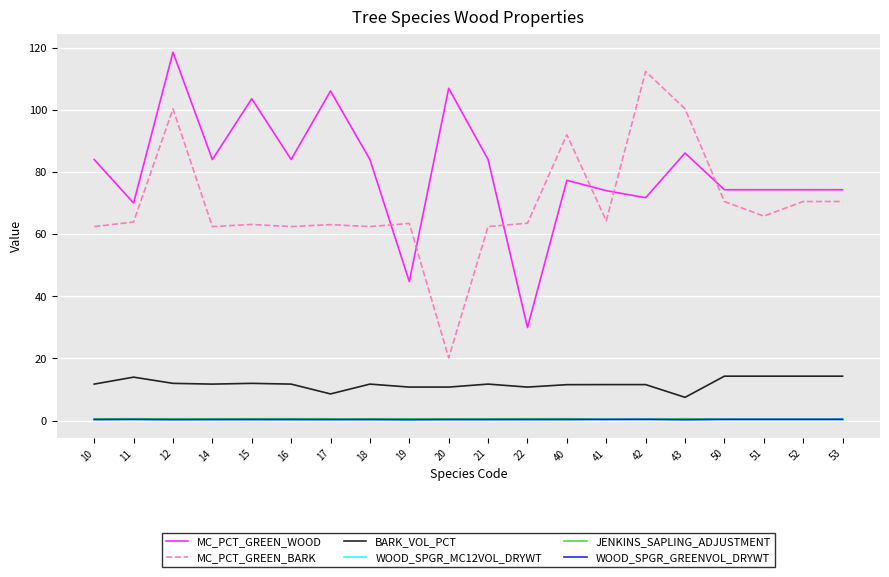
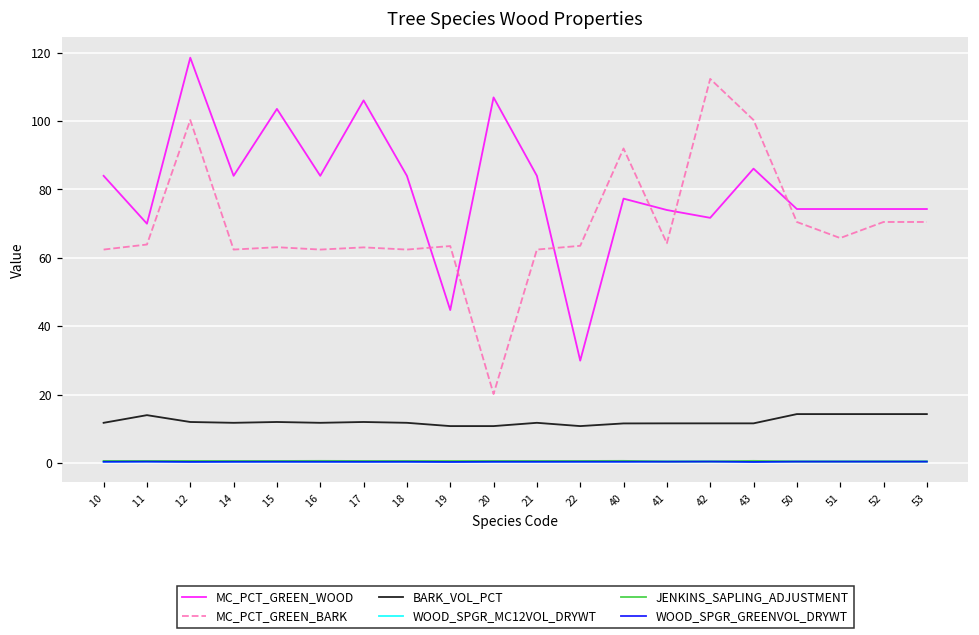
  {
    "MC_PCT_GREEN_WOOD": {
      "10": 84,
      "11": 70,
      "12": 119,
      "14": 84,
      "15": 104,
      "16": 84,
      "17": 106,
      "18": 84,
      "19": 45,
      "20": 107,
      "21": 84,
      "22": 30,
      "40": 77,
      "41": 74,
      "42": 72,
      "43": 86,
      "50": 74,
      "51": 74,
      "52": 74,
      "53": 74
    },
    "MC_PCT_GREEN_BARK": {
      "10": 62,
      "11": 64,
      "12": 100,
      "14": 62,
      "15": 63,
      "16": 62,
      "17": 63,
      "18": 62,
      "19": 63,
      "20": 20,
      "21": 62,
      "22": 64,
      "40": 92,
      "41": 64,
      "42": 112,
      "43": 100,
      "50": 71,
      "51": 66,
      "52": 71,
      "53": 71
    },
    "BARK_VOL_PCT": {
      "10": 12,
      "11": 14,
      "12": 12,
      "14": 12,
      "15": 12,
      "16": 12,
-     "17": 9,
+     "17": 12,
      "18": 12,
      "19": 11,
      "20": 11,
      "21": 12,
      "22": 11,
      "40": 12,
      "41": 12,
      "42": 12,
-     "43": 8,
+     "43": 12,
      "50": 14,
      "51": 14,
      "52": 14,
      "53": 14
    }
  }
